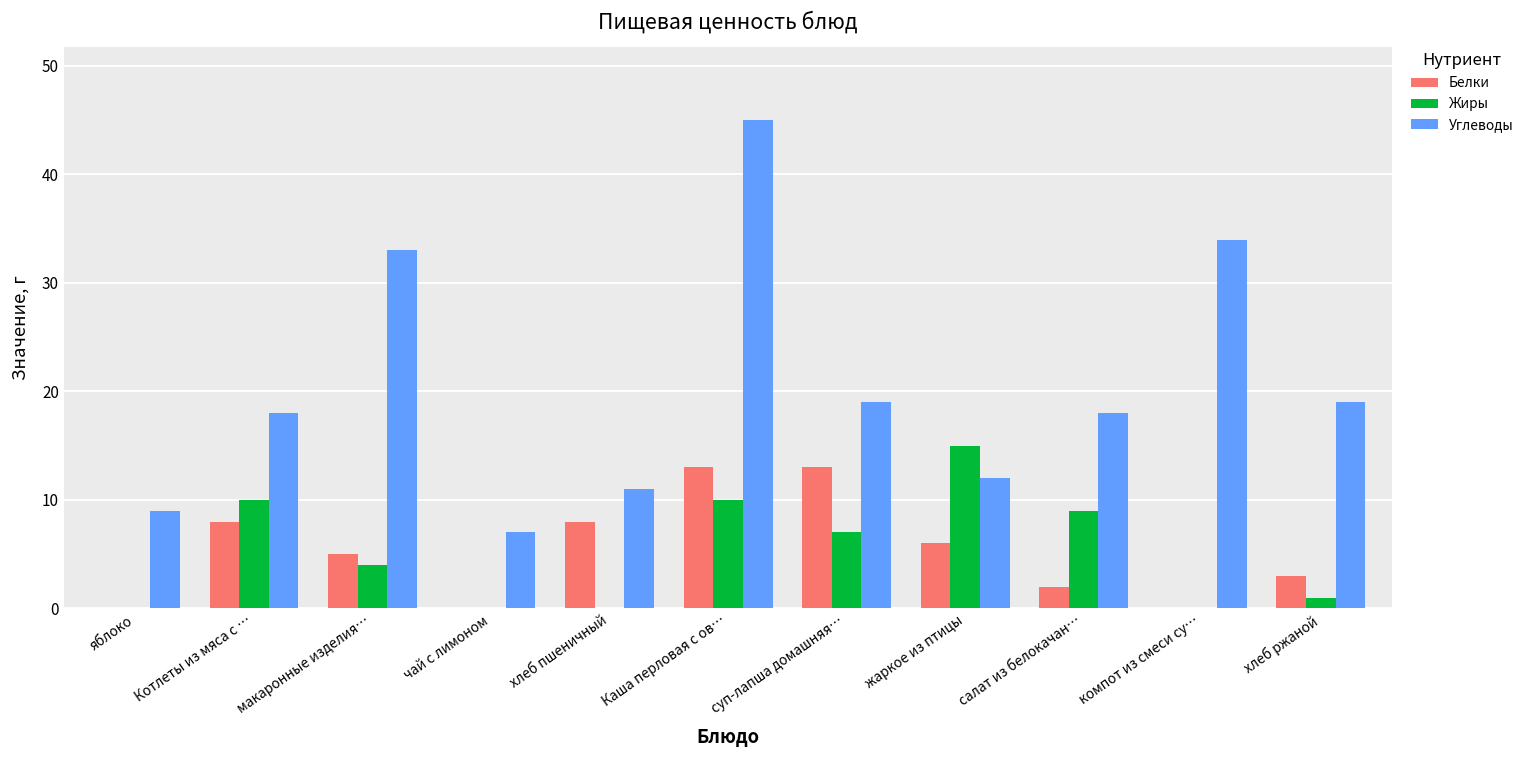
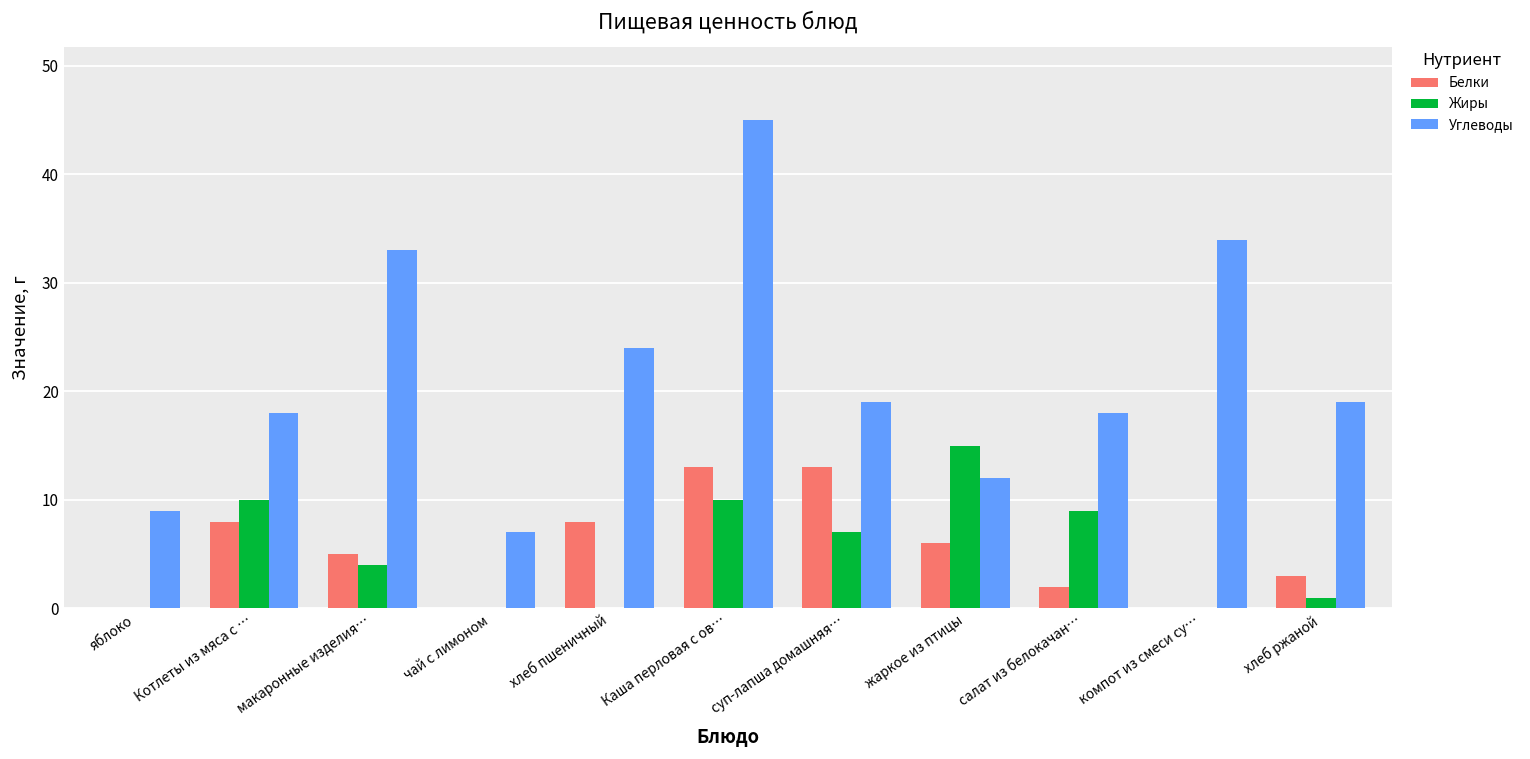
  {
    "Белки": {
      "яблоко": 0,
      "Котлеты из мяса с …": 8,
      "макаронные изделия…": 5,
      "чай с лимоном": 0,
      "хлеб пшеничный": 8,
      "Каша перловая с ов…": 13,
      "суп-лапша домашняя…": 13,
      "жаркое из птицы": 6,
      "салат из белокачан…": 2,
      "компот из смеси су…": 0,
      "хлеб ржаной": 3
    },
    "Жиры": {
      "яблоко": 0,
      "Котлеты из мяса с …": 10,
      "макаронные изделия…": 4,
      "чай с лимоном": 0,
      "хлеб пшеничный": 0,
      "Каша перловая с ов…": 10,
      "суп-лапша домашняя…": 7,
      "жаркое из птицы": 15,
      "салат из белокачан…": 9,
      "компот из смеси су…": 0,
      "хлеб ржаной": 1
    },
    "Углеводы": {
      "яблоко": 9,
      "Котлеты из мяса с …": 18,
      "макаронные изделия…": 33,
      "чай с лимоном": 7,
-     "хлеб пшеничный": 11,
+     "хлеб пшеничный": 24,
      "Каша перловая с ов…": 45,
      "суп-лапша домашняя…": 19,
      "жаркое из птицы": 12,
      "салат из белокачан…": 18,
      "компот из смеси су…": 34,
      "хлеб ржаной": 19
    }
  }
